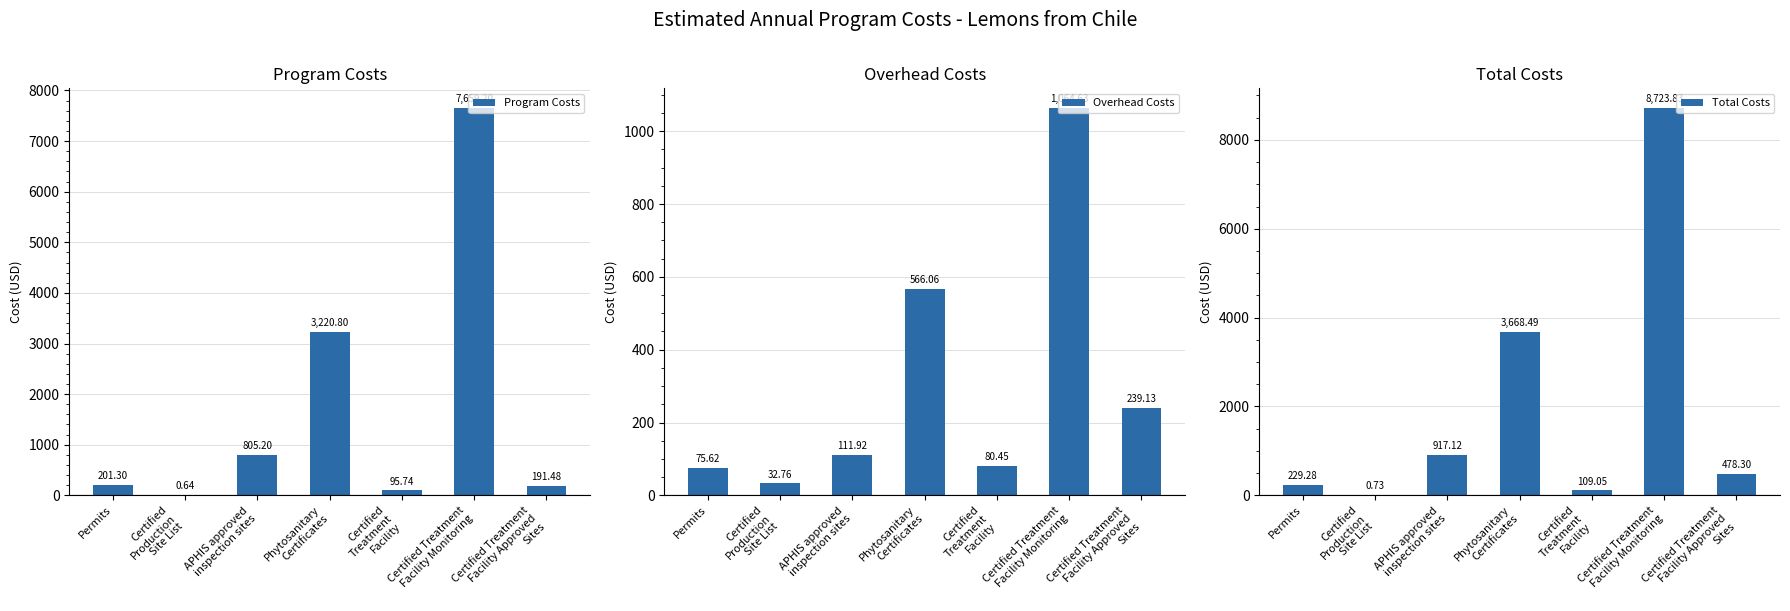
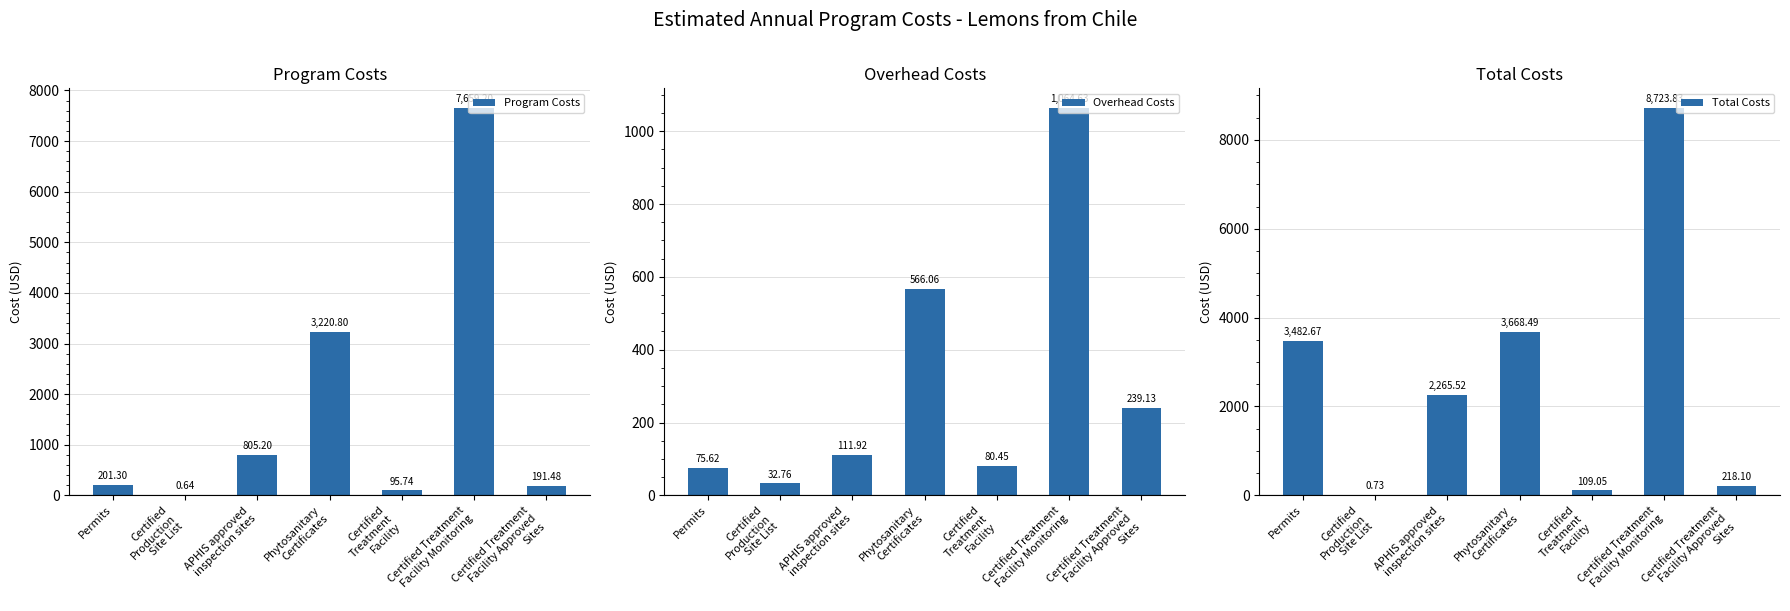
  {
    "Program Costs": {
      "Permits": "201.30",
      "Certified Production Site List": "0.64",
      "APHIS approved inspection sites": "805.20",
      "Phytosanitary Certificates": "3,220.80",
      "Certified Treatment Facility": "95.74",
      "Certified Treatment Facility Approved Sites": "191.48"
    },
    "Overhead Costs": {
      "Permits": "75.62",
      "Certified Production Site List": "32.76",
      "APHIS approved inspection sites": "111.92",
      "Phytosanitary Certificates": "566.06",
      "Certified Treatment Facility": "80.45",
      "Certified Treatment Facility Approved Sites": "239.13"
    },
    "Total Costs": {
-     "Permits": "229.28",
+     "Permits": "3,482.67",
      "Certified Production Site List": "0.73",
-     "APHIS approved inspection sites": "917.12",
+     "APHIS approved inspection sites": "2,265.52",
      "Phytosanitary Certificates": "3,668.49",
      "Certified Treatment Facility": "109.05",
-     "Certified Treatment Facility Approved Sites": "478.30"
+     "Certified Treatment Facility Approved Sites": "218.10"
    }
  }
